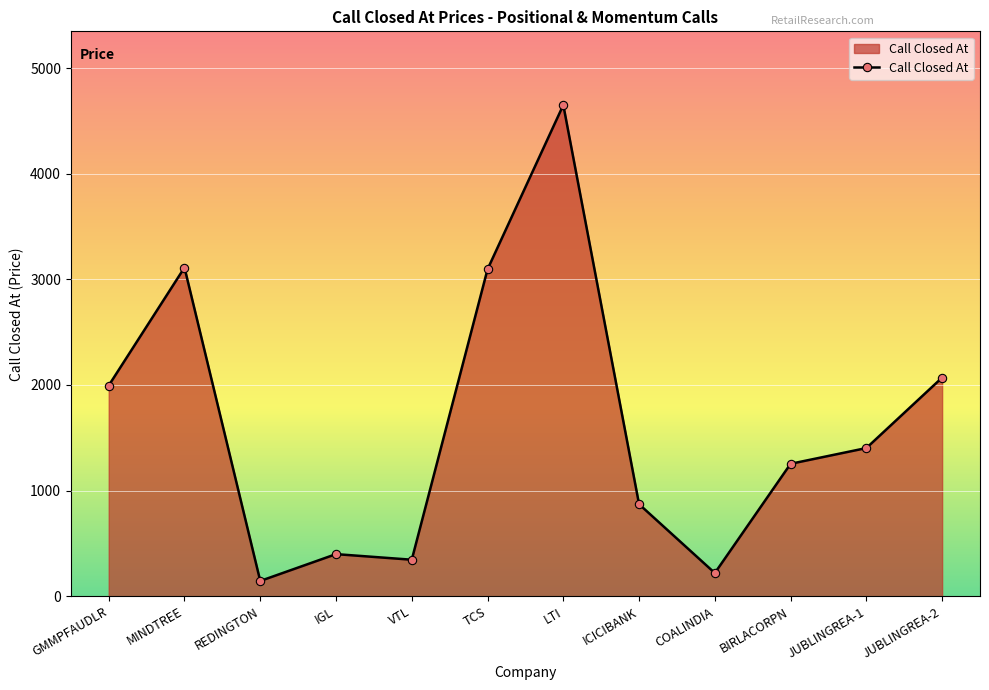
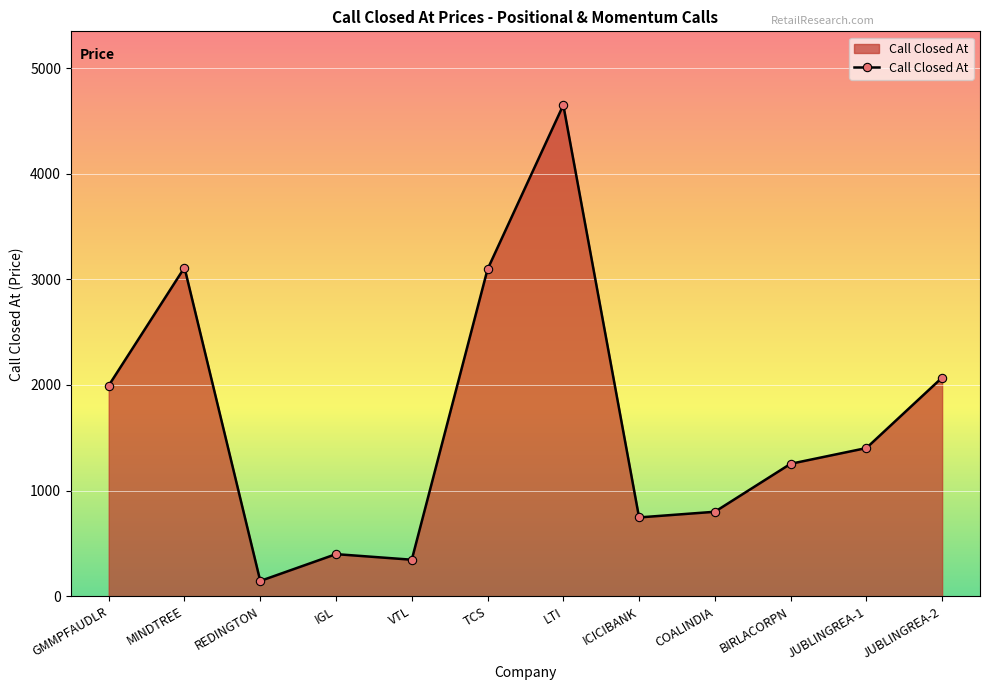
  {
    "GMMPFAUDLR": 2000,
    "MINDTREE": 3110,
    "REDINGTON": 150,
    "IGL": 400,
    "VTL": 350,
    "TCS": 3100,
    "LTI": 4650,
-   "ICICIBANK": 870,
-   "COALINDIA": 220,
+   "ICICIBANK": 750,
+   "COALINDIA": 800,
    "BIRLACORPN": 1250,
    "JUBLINGREA-1": 1400,
    "JUBLINGREA-2": 2070
  }
